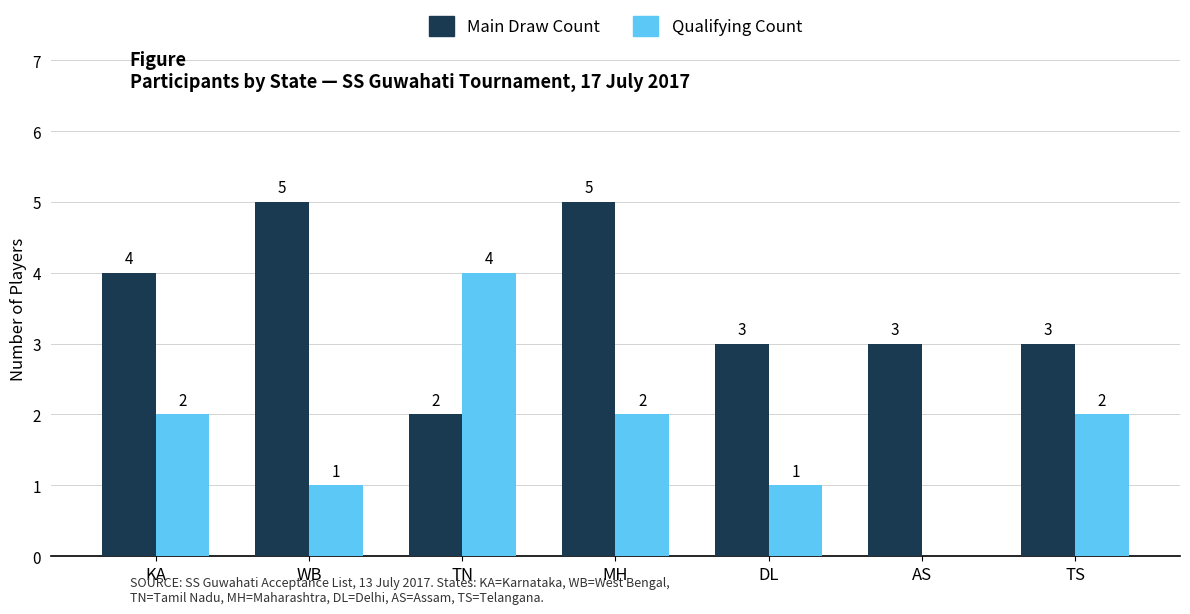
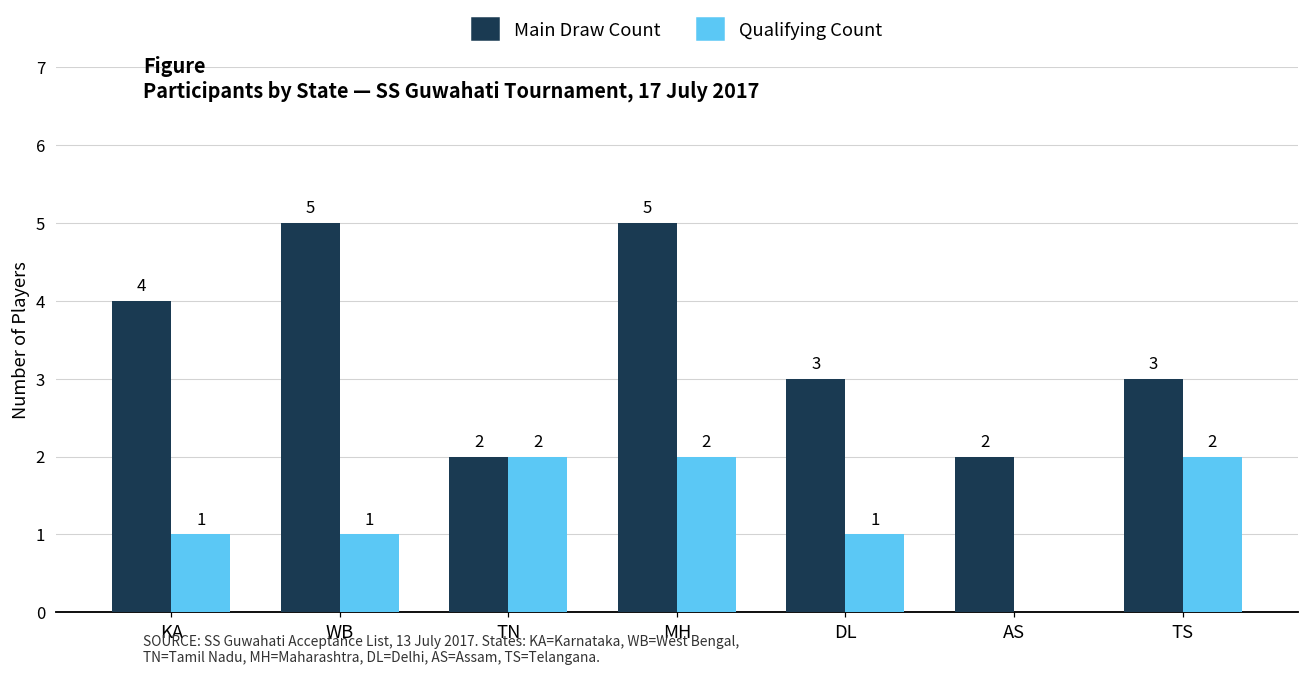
  {
    "Main Draw Count": {
      "KA": 4,
      "WB": 5,
      "TN": 2,
      "MH": 5,
      "DL": 3,
-     "AS": 3,
+     "AS": 2,
      "TS": 3
    },
    "Qualifying Count": {
-     "KA": 2,
+     "KA": 1,
      "WB": 1,
-     "TN": 4,
+     "TN": 2,
      "MH": 2,
      "DL": 1,
      "TS": 2
    }
  }
